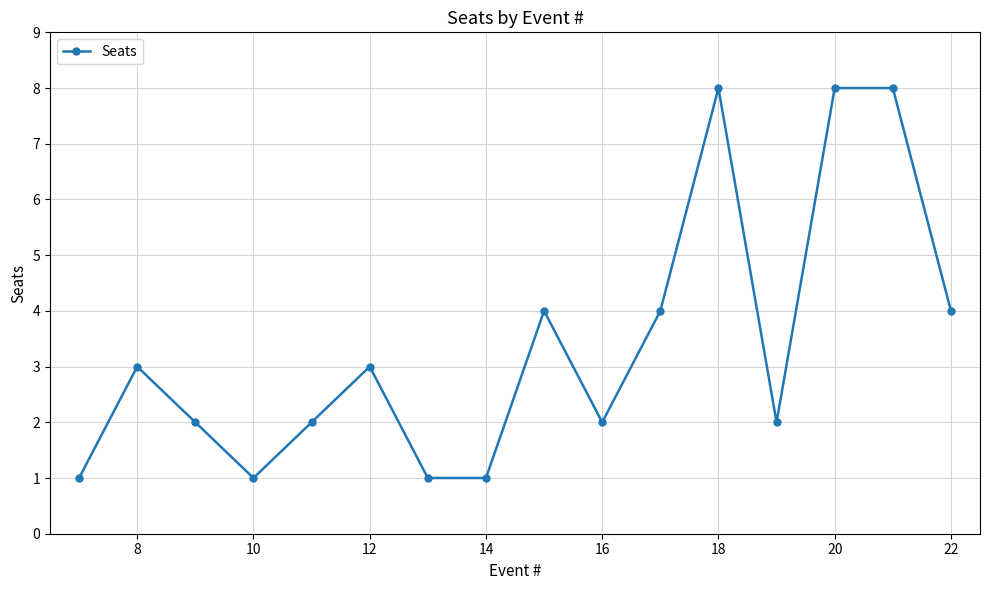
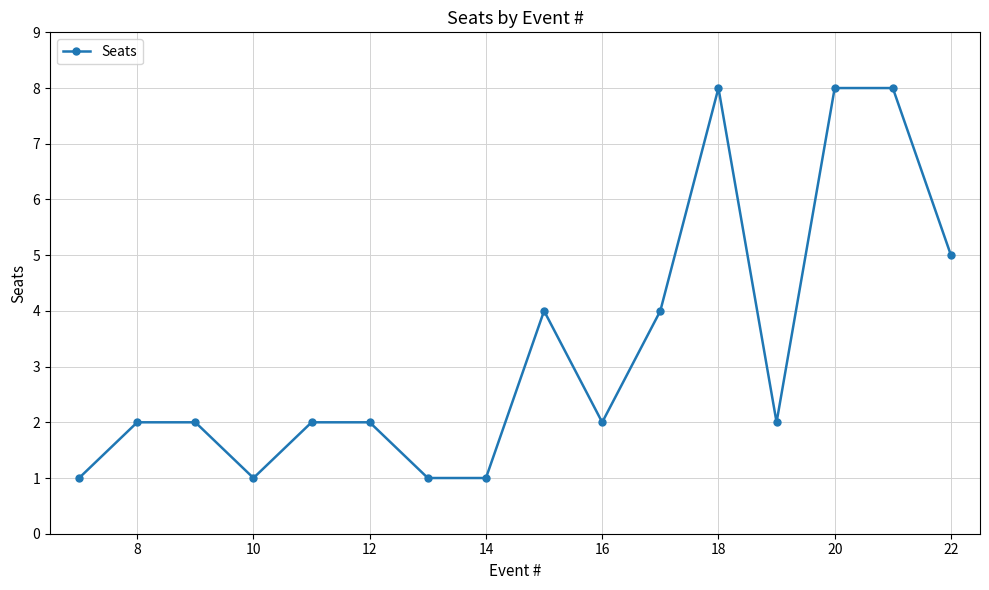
  {
-   "8": 3,
+   "8": 2,
    "10": 1,
-   "12": 3,
+   "12": 2,
    "14": 1,
    "16": 2,
    "18": 8,
    "20": 8,
-   "22": 4
+   "22": 5
  }
